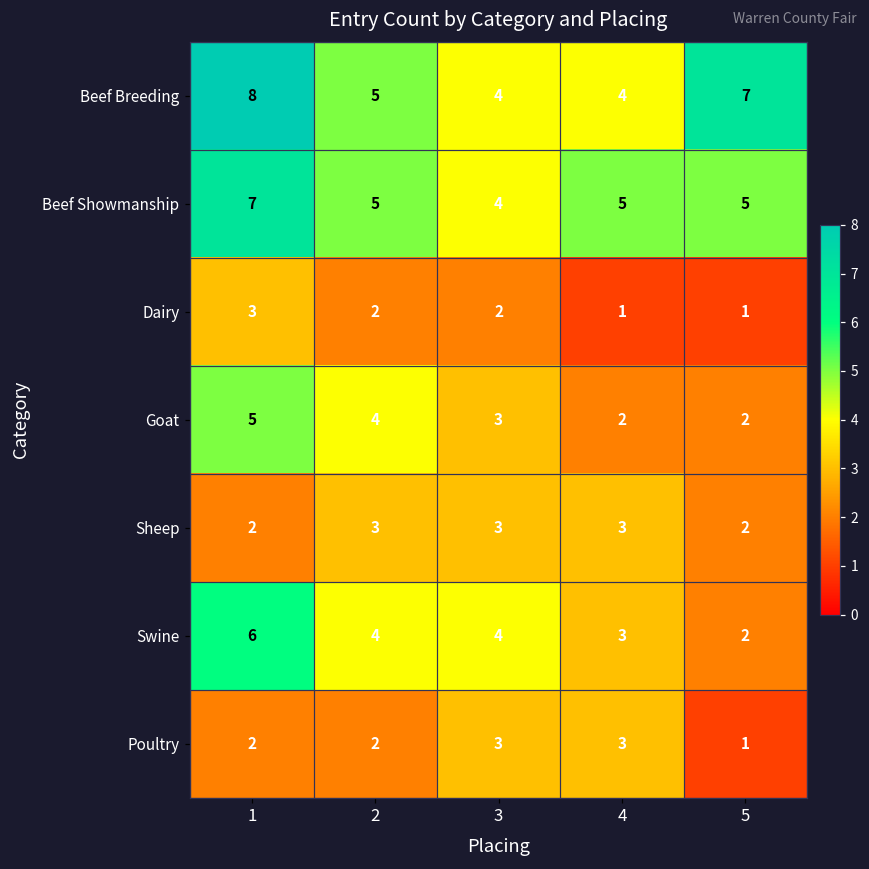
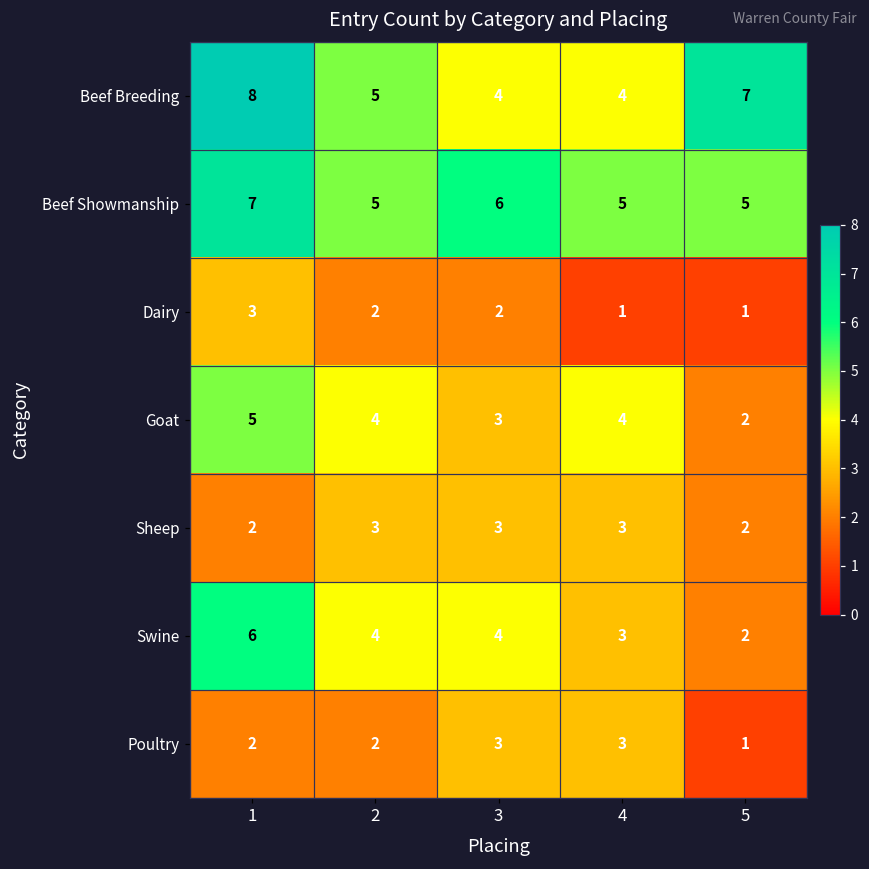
  {
    "Beef Breeding": {
      "1": 8,
      "2": 5,
      "3": 4,
      "4": 4,
      "5": 7
    },
    "Beef Showmanship": {
      "1": 7,
      "2": 5,
-     "3": 4,
+     "3": 6,
      "4": 5,
      "5": 5
    },
    "Dairy": {
      "1": 3,
      "2": 2,
      "3": 2,
      "4": 1,
      "5": 1
    },
    "Goat": {
      "1": 5,
      "2": 4,
      "3": 3,
-     "4": 2,
+     "4": 4,
      "5": 2
    },
    "Sheep": {
      "1": 2,
      "2": 3,
      "3": 3,
      "4": 3,
      "5": 2
    },
    "Swine": {
      "1": 6,
      "2": 4,
      "3": 4,
      "4": 3,
      "5": 2
    },
    "Poultry": {
      "1": 2,
      "2": 2,
      "3": 3,
      "4": 3,
      "5": 1
    }
  }
